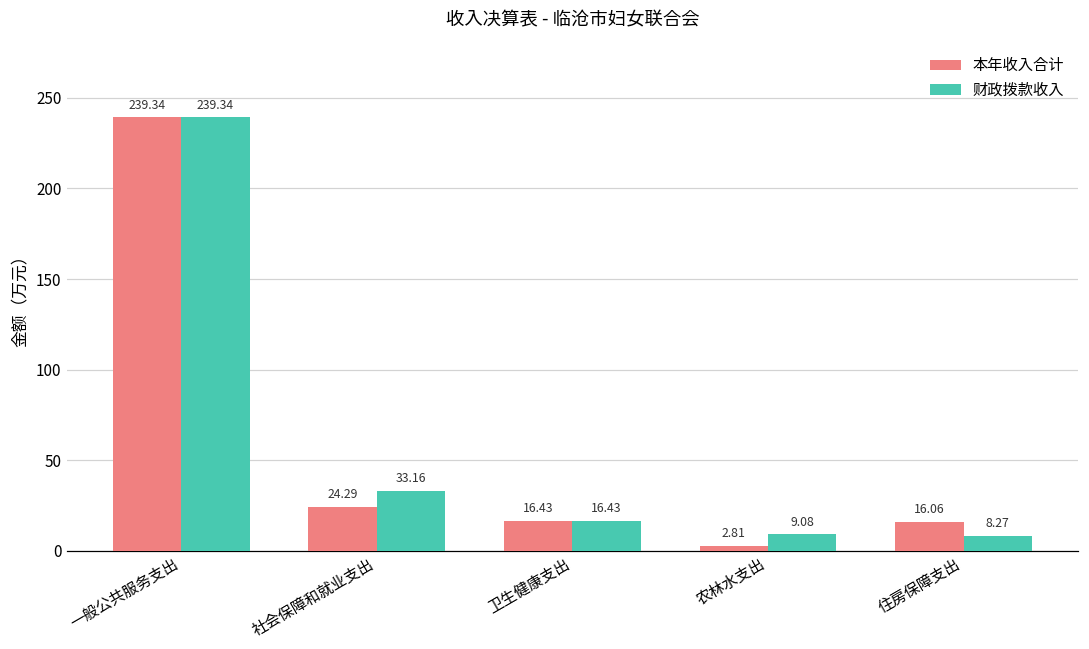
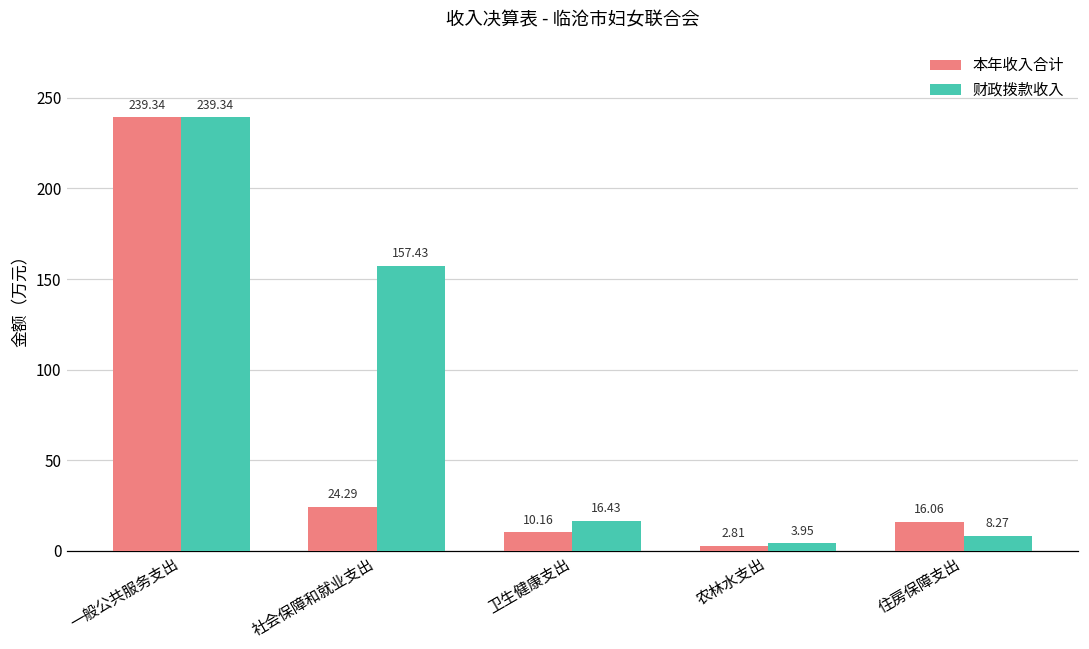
  {
    "本年收入合计": {
      "一般公共服务支出": 239.34,
      "社会保障和就业支出": 24.29,
-     "卫生健康支出": 16.43,
+     "卫生健康支出": 10.16,
      "农林水支出": 2.81,
      "住房保障支出": 16.06
    },
    "财政拨款收入": {
      "一般公共服务支出": 239.34,
-     "社会保障和就业支出": 33.16,
+     "社会保障和就业支出": 157.43,
      "卫生健康支出": 16.43,
-     "农林水支出": 9.08,
+     "农林水支出": 3.95,
      "住房保障支出": 8.27
    }
  }
